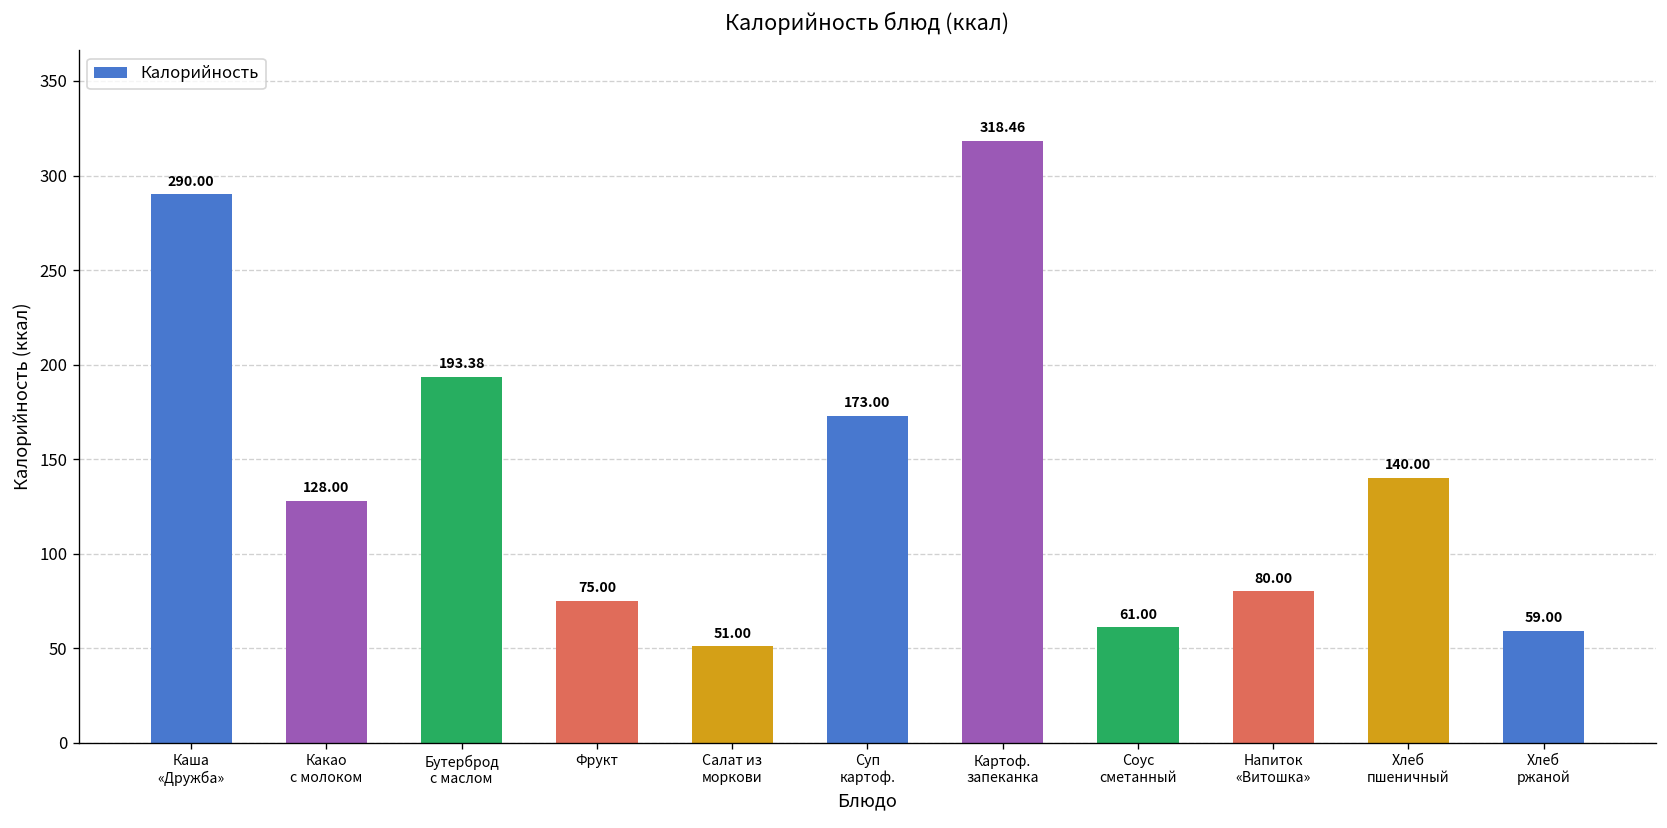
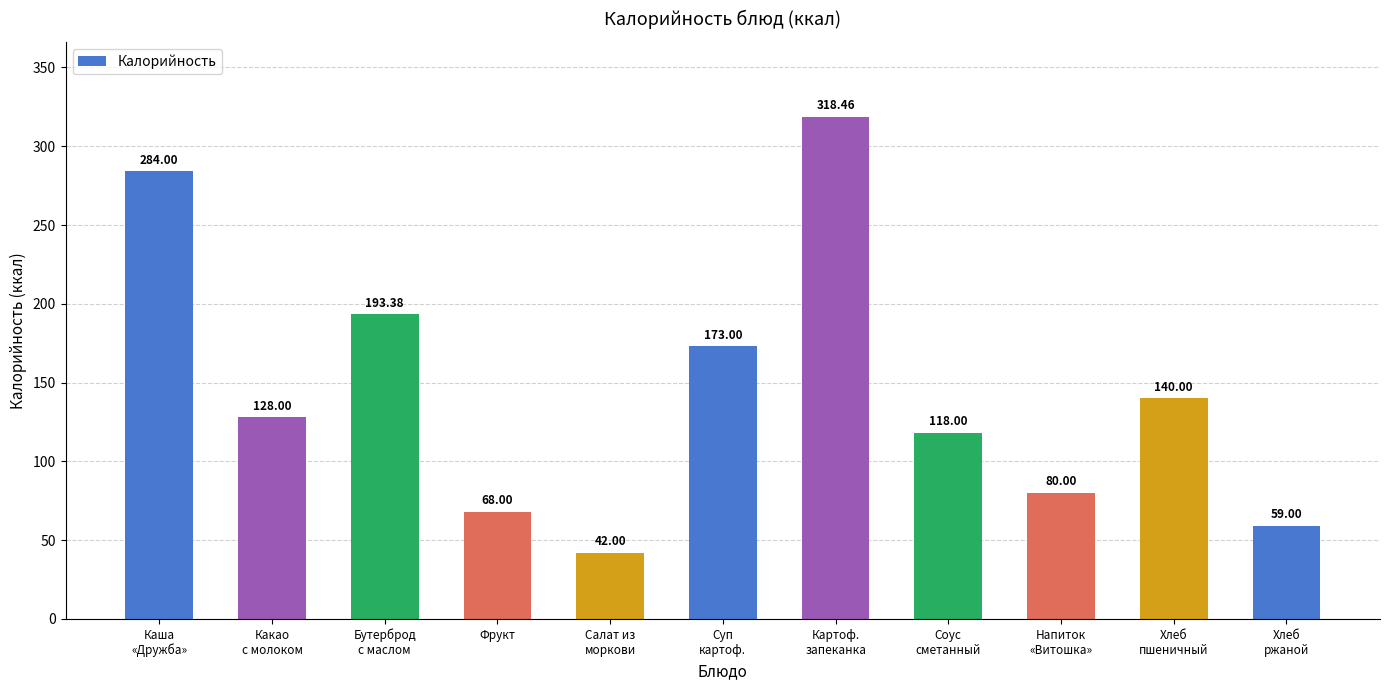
  {
-   "Каша «Дружба»": 290.00,
+   "Каша «Дружба»": 284.00,
    "Какао с молоком": 128.00,
    "Бутерброд с маслом": 193.38,
-   "Фрукт": 75.00,
-   "Салат из моркови": 51.00,
+   "Фрукт": 68.00,
+   "Салат из моркови": 42.00,
    "Суп картоф.": 173.00,
    "Картоф. запеканка": 318.46,
-   "Соус сметанный": 61.00,
+   "Соус сметанный": 118.00,
    "Напиток «Витошка»": 80.00,
    "Хлеб пшеничный": 140.00,
    "Хлеб ржаной": 59.00
  }
